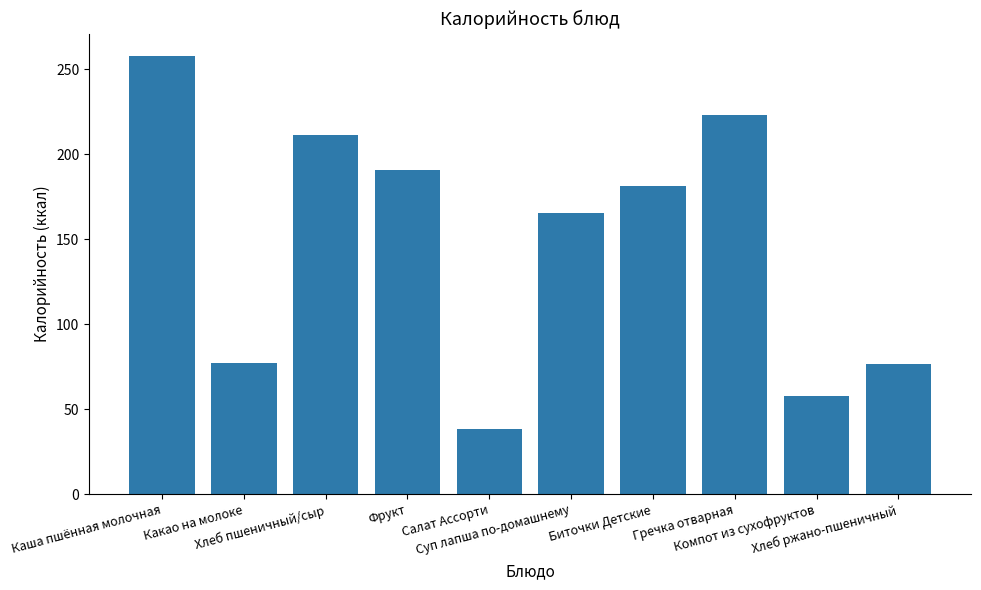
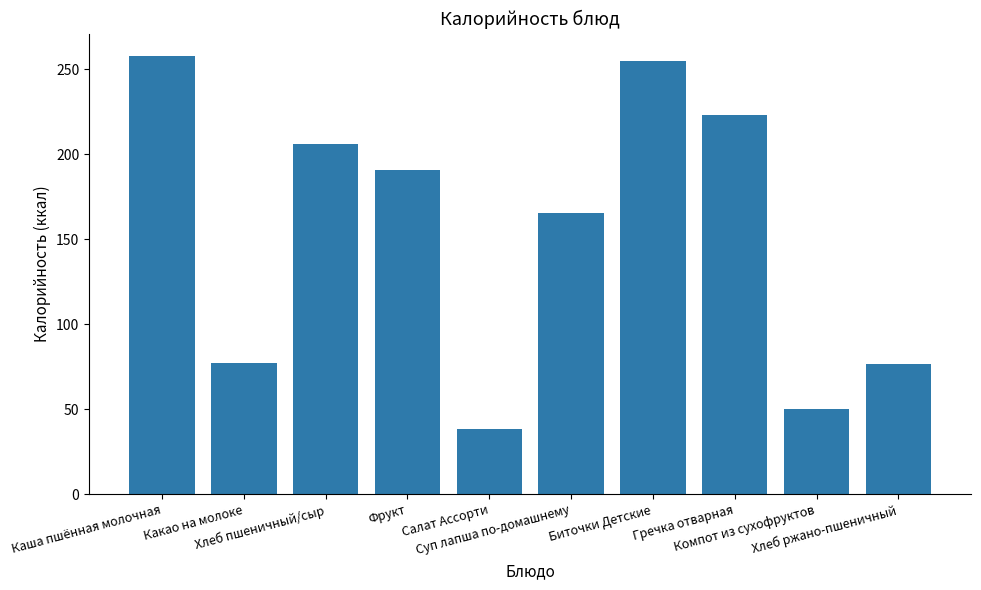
  {
    "Каша пшённая молочная": 258,
    "Какао на молоке": 77,
-   "Хлеб пшеничный/сыр": 212,
+   "Хлеб пшеничный/сыр": 206,
    "Фрукт": 191,
    "Салат Ассорти": 39,
    "Суп лапша по-домашнему": 165,
-   "Биточки Детские": 181,
+   "Биточки Детские": 255,
    "Гречка отварная": 223,
-   "Компот из сухофруктов": 58,
+   "Компот из сухофруктов": 50,
    "Хлеб ржано-пшеничный": 77
  }
